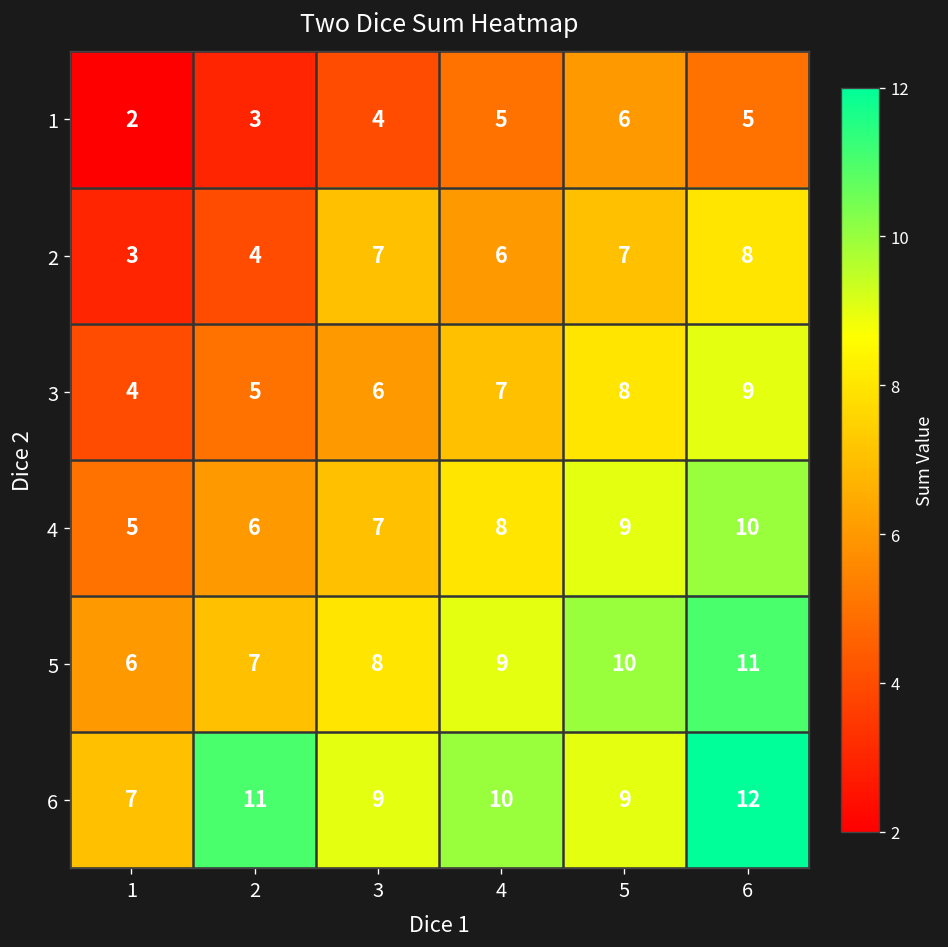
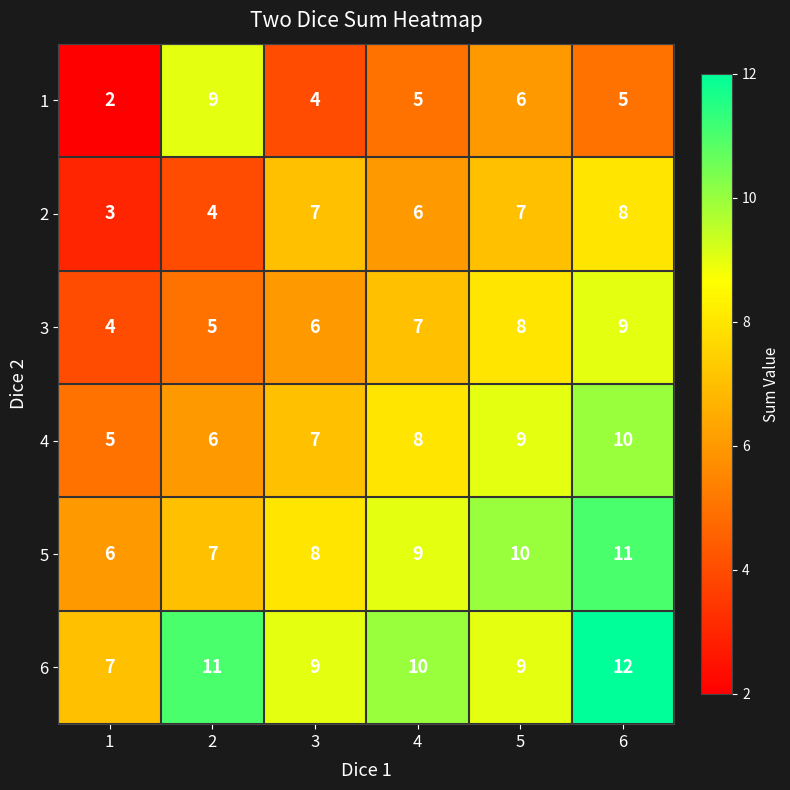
  {
    "1": {
      "1": 2,
-     "2": 3,
+     "2": 9,
      "3": 4,
      "4": 5,
      "5": 6,
      "6": 5
    },
    "2": {
      "1": 3,
      "2": 4,
      "3": 7,
      "4": 6,
      "5": 7,
      "6": 8
    },
    "3": {
      "1": 4,
      "2": 5,
      "3": 6,
      "4": 7,
      "5": 8,
      "6": 9
    },
    "4": {
      "1": 5,
      "2": 6,
      "3": 7,
      "4": 8,
      "5": 9,
      "6": 10
    },
    "5": {
      "1": 6,
      "2": 7,
      "3": 8,
      "4": 9,
      "5": 10,
      "6": 11
    },
    "6": {
      "1": 7,
      "2": 11,
      "3": 9,
      "4": 10,
      "5": 9,
      "6": 12
    }
  }
